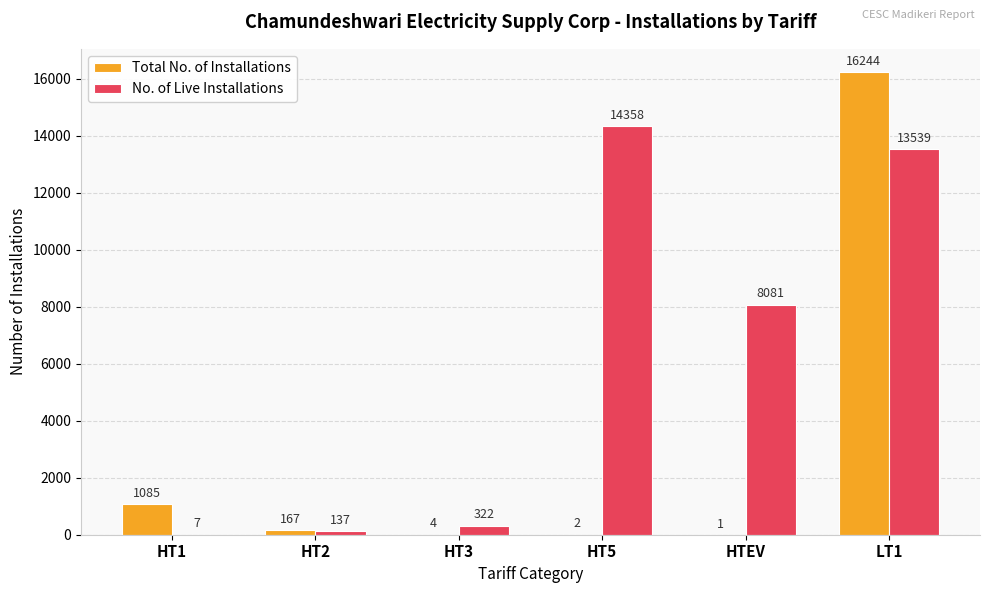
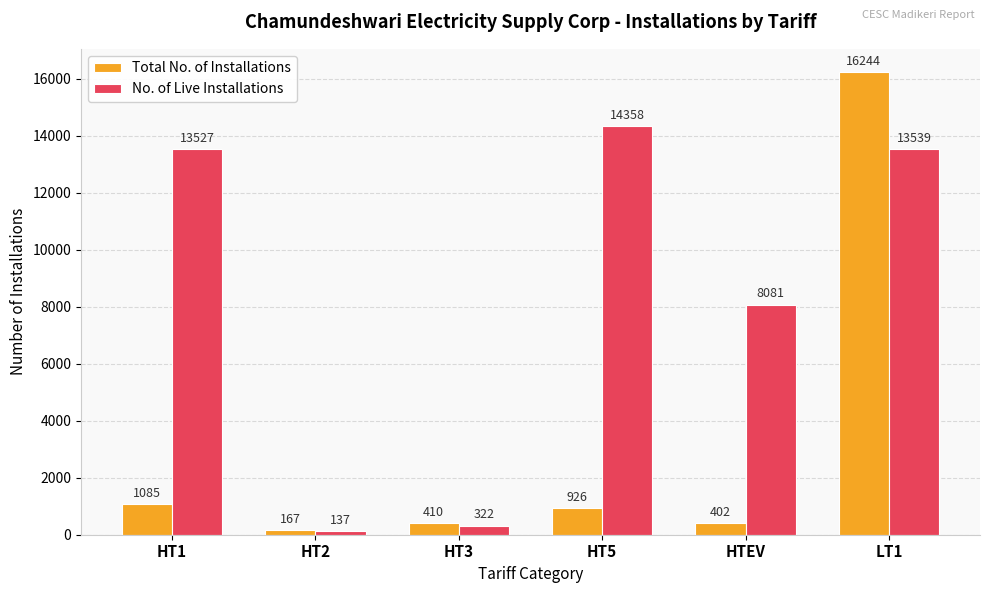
  {
    "Total No. of Installations": {
      "HT1": 1085,
      "HT2": 167,
-     "HT3": 4,
-     "HT5": 2,
-     "HTEV": 1,
+     "HT3": 410,
+     "HT5": 926,
+     "HTEV": 402,
      "LT1": 16244
    },
    "No. of Live Installations": {
-     "HT1": 7,
+     "HT1": 13527,
      "HT2": 137,
      "HT3": 322,
      "HT5": 14358,
      "HTEV": 8081,
      "LT1": 13539
    }
  }
